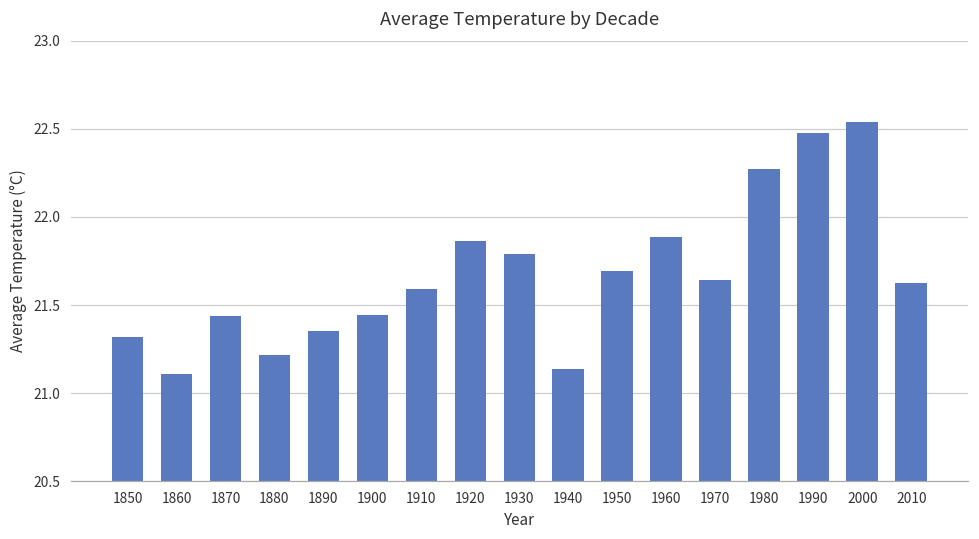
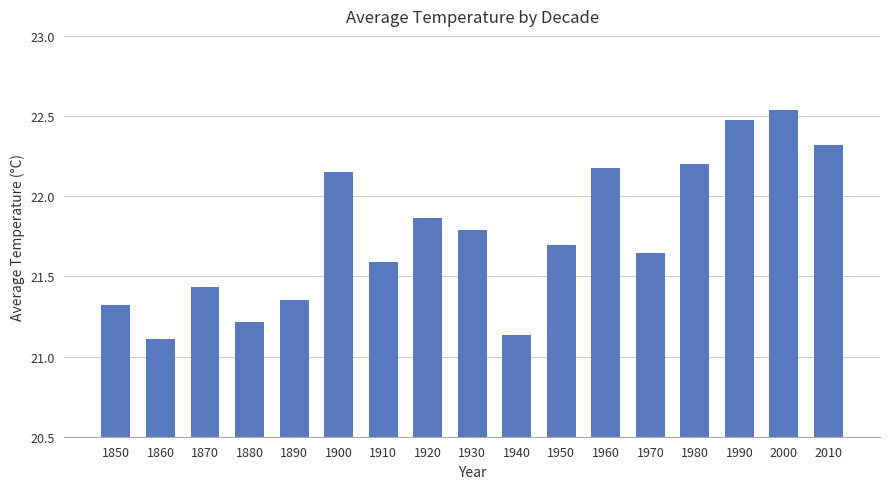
  {
    "1850": 21.32,
    "1860": 21.11,
    "1870": 21.44,
    "1880": 21.22,
    "1890": 21.35,
-   "1900": 21.44,
+   "1900": 22.15,
    "1910": 21.59,
    "1920": 21.86,
    "1930": 21.79,
    "1940": 21.14,
    "1950": 21.70,
-   "1960": 21.89,
+   "1960": 22.18,
    "1970": 21.64,
-   "1980": 22.27,
+   "1980": 22.20,
    "1990": 22.48,
    "2000": 22.54,
-   "2010": 21.62
+   "2010": 22.32
  }
